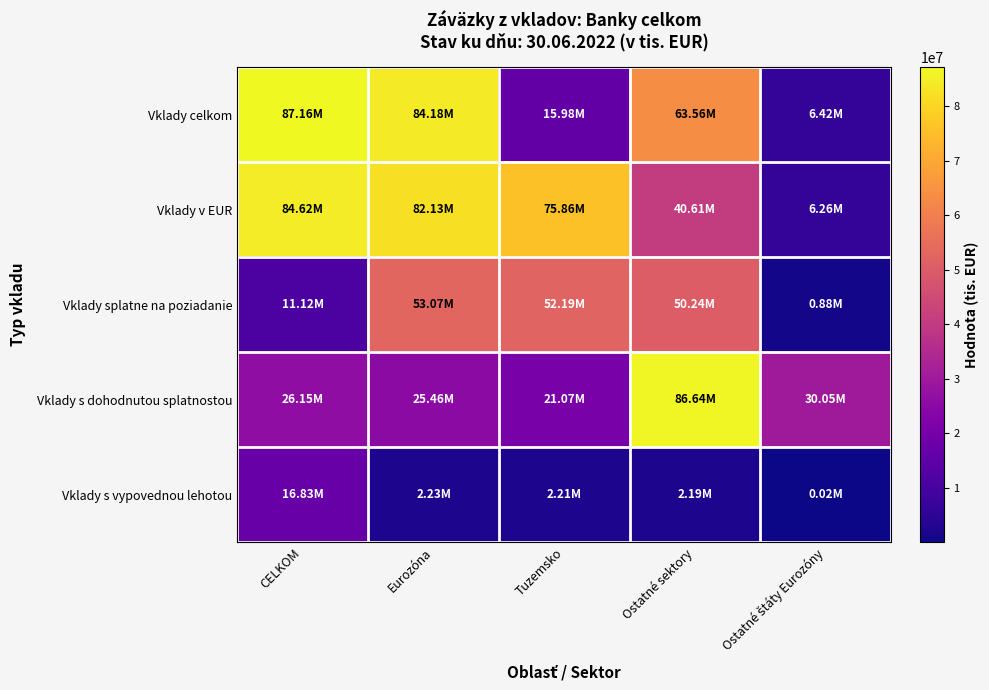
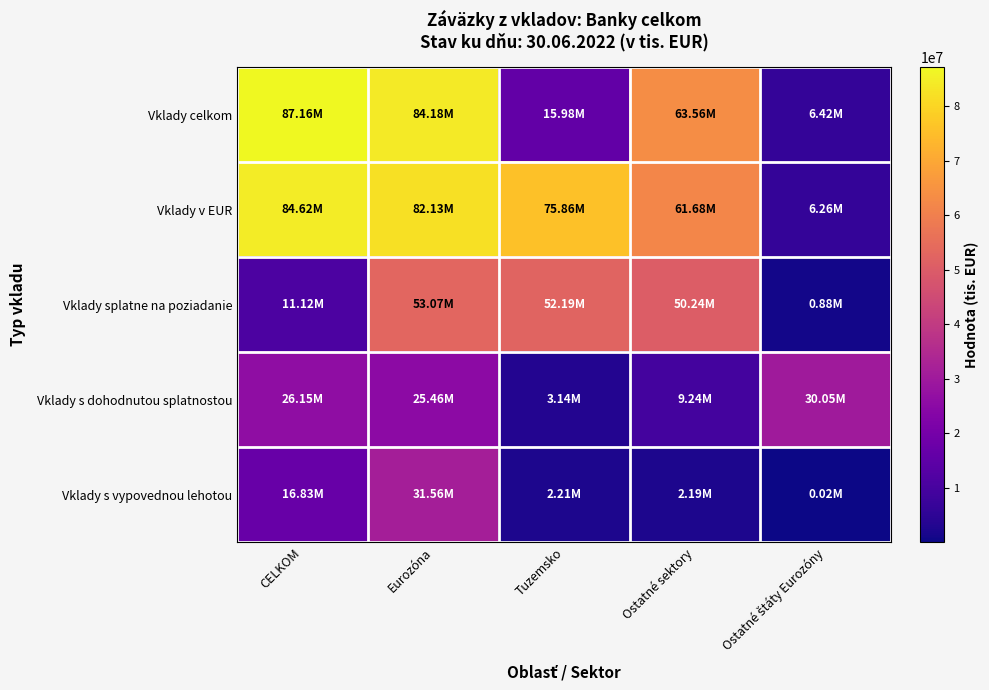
  {
    "Vklady celkom": {
      "CELKOM": "87.16M",
      "Eurozóna": "84.18M",
      "Tuzemsko": "15.98M",
      "Ostatné sektory": "63.56M",
      "Ostatné štáty Eurozóny": "6.42M"
    },
    "Vklady v EUR": {
      "CELKOM": "84.62M",
      "Eurozóna": "82.13M",
      "Tuzemsko": "75.86M",
-     "Ostatné sektory": "40.61M",
+     "Ostatné sektory": "61.68M",
      "Ostatné štáty Eurozóny": "6.26M"
    },
    "Vklady splatne na poziadanie": {
      "CELKOM": "11.12M",
      "Eurozóna": "53.07M",
      "Tuzemsko": "52.19M",
      "Ostatné sektory": "50.24M",
      "Ostatné štáty Eurozóny": "0.88M"
    },
    "Vklady s dohodnutou splatnostou": {
      "CELKOM": "26.15M",
      "Eurozóna": "25.46M",
-     "Tuzemsko": "21.07M",
-     "Ostatné sektory": "86.64M",
+     "Tuzemsko": "3.14M",
+     "Ostatné sektory": "9.24M",
      "Ostatné štáty Eurozóny": "30.05M"
    },
    "Vklady s vypovednou lehotou": {
      "CELKOM": "16.83M",
-     "Eurozóna": "2.23M",
+     "Eurozóna": "31.56M",
      "Tuzemsko": "2.21M",
      "Ostatné sektory": "2.19M",
      "Ostatné štáty Eurozóny": "0.02M"
    }
  }
